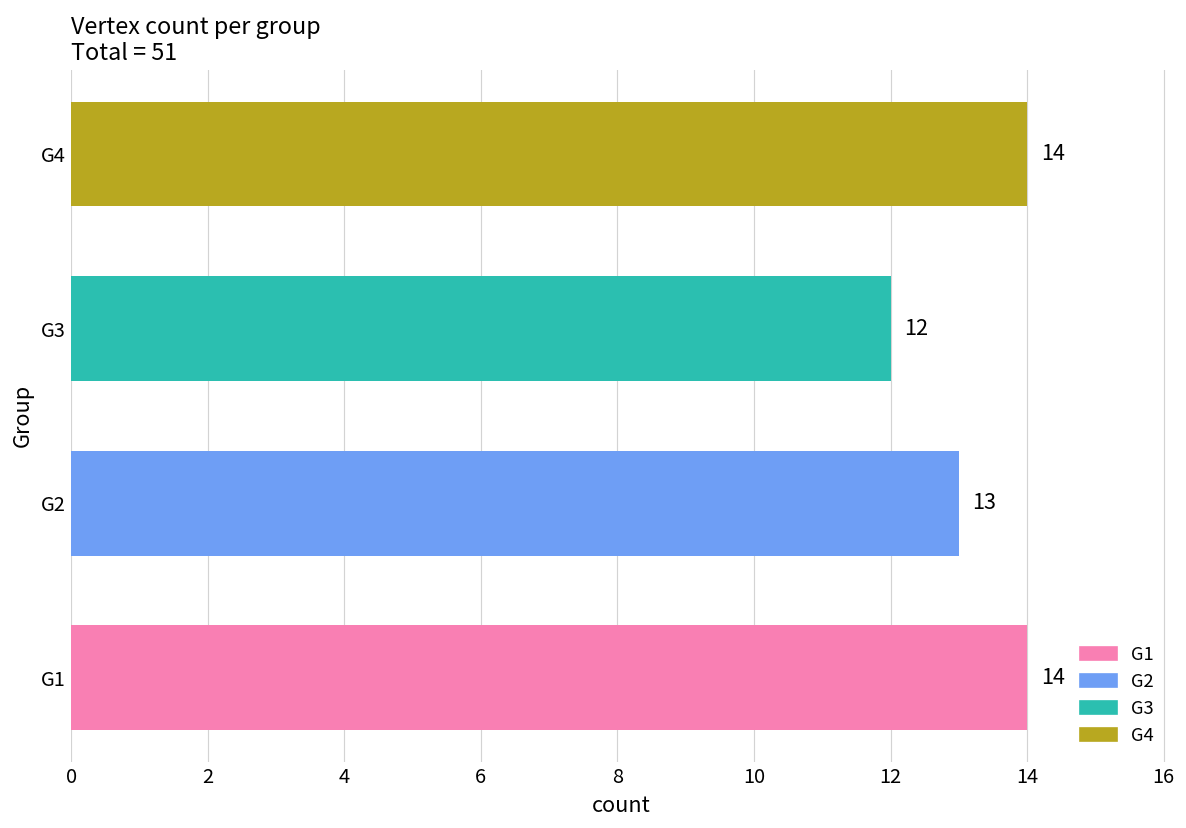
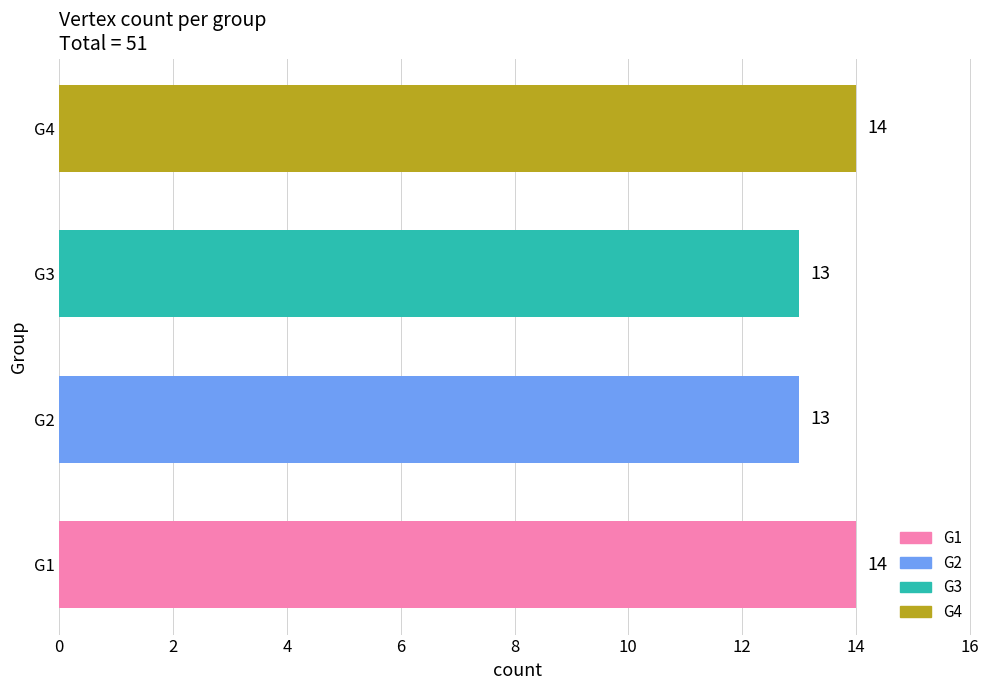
  {
    "G4": 14,
-   "G3": 12,
+   "G3": 13,
    "G2": 13,
    "G1": 14
  }
